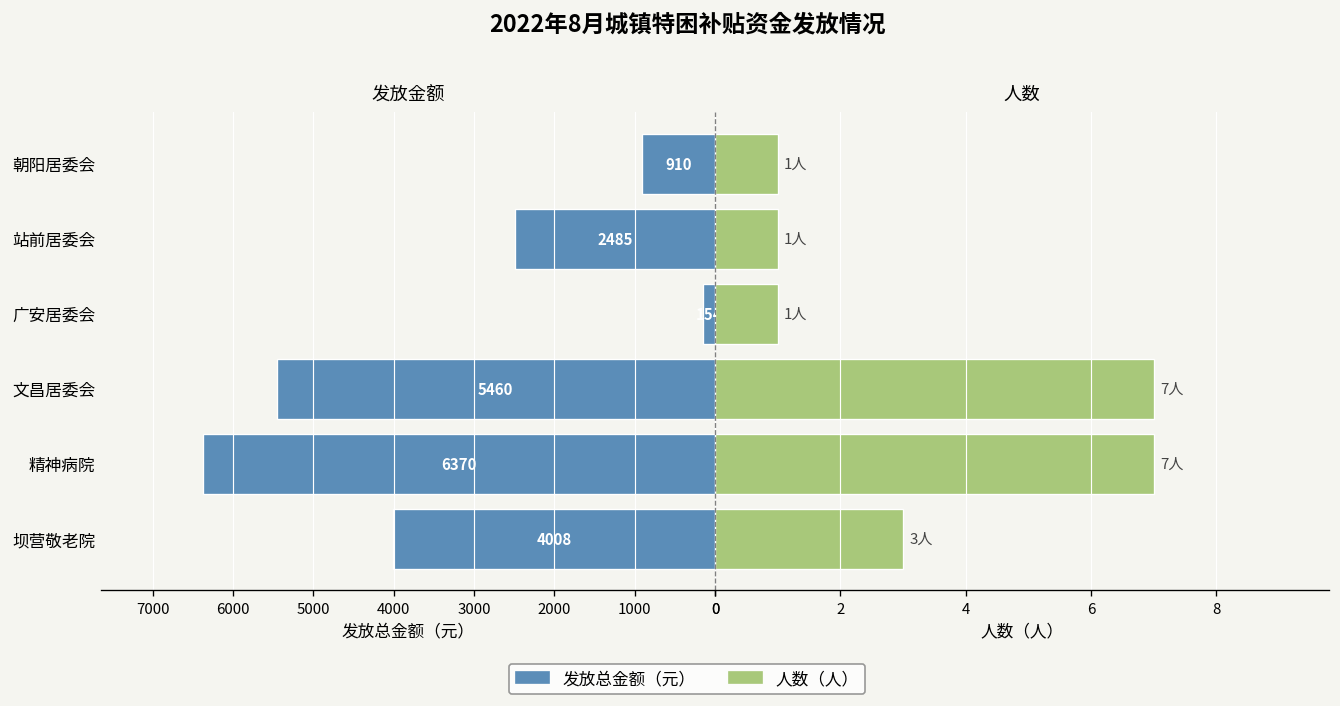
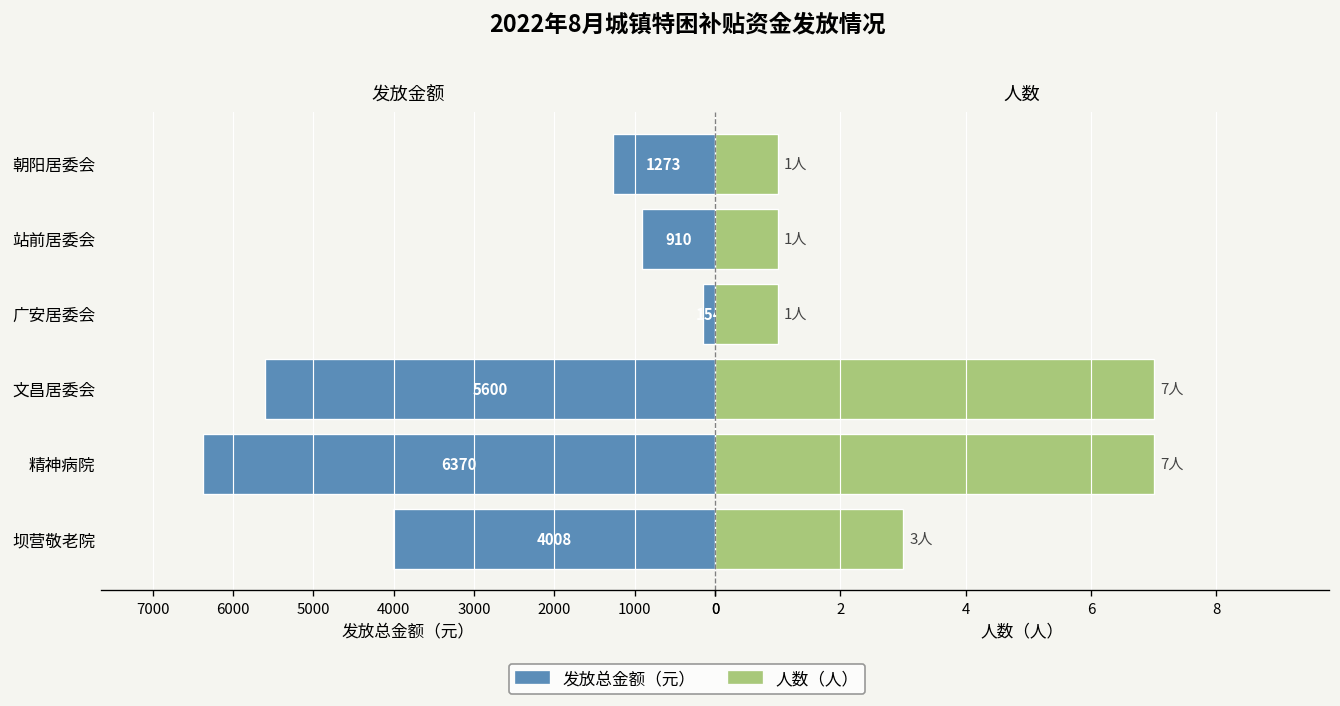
  {
    "发放金额": {
-     "朝阳居委会": 910,
-     "站前居委会": 2485,
+     "朝阳居委会": 1273,
+     "站前居委会": 910,
      "广安居委会": 154,
-     "文昌居委会": 5460,
+     "文昌居委会": 5600,
      "精神病院": 6370,
      "坝营敬老院": 4008
    }
  }
